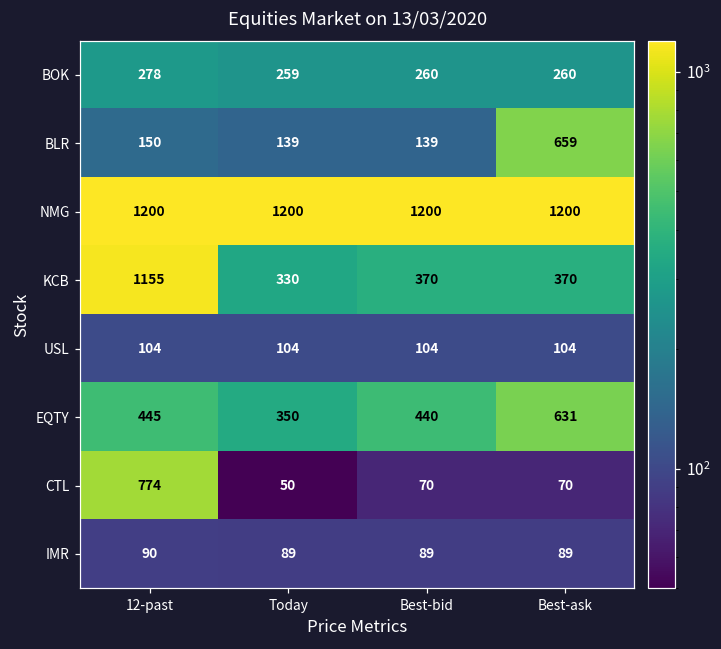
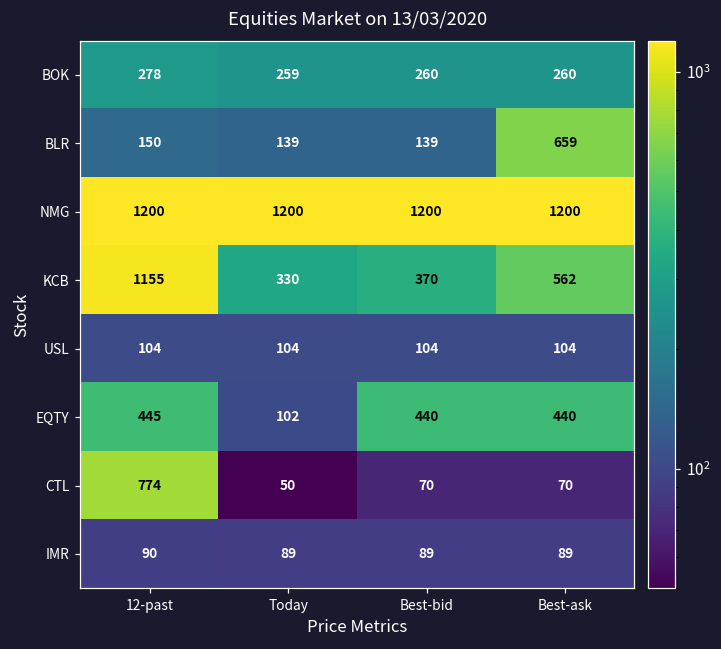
  {
    "BOK": {
      "12-past": 278,
      "Today": 259,
      "Best-bid": 260,
      "Best-ask": 260
    },
    "BLR": {
      "12-past": 150,
      "Today": 139,
      "Best-bid": 139,
      "Best-ask": 659
    },
    "NMG": {
      "12-past": 1200,
      "Today": 1200,
      "Best-bid": 1200,
      "Best-ask": 1200
    },
    "KCB": {
      "12-past": 1155,
      "Today": 330,
      "Best-bid": 370,
-     "Best-ask": 370
+     "Best-ask": 562
    },
    "USL": {
      "12-past": 104,
      "Today": 104,
      "Best-bid": 104,
      "Best-ask": 104
    },
    "EQTY": {
      "12-past": 445,
-     "Today": 350,
+     "Today": 102,
      "Best-bid": 440,
-     "Best-ask": 631
+     "Best-ask": 440
    },
    "CTL": {
      "12-past": 774,
      "Today": 50,
      "Best-bid": 70,
      "Best-ask": 70
    },
    "IMR": {
      "12-past": 90,
      "Today": 89,
      "Best-bid": 89,
      "Best-ask": 89
    }
  }
